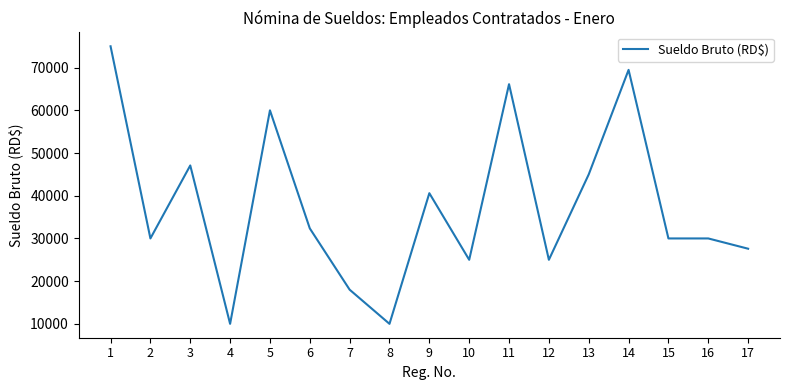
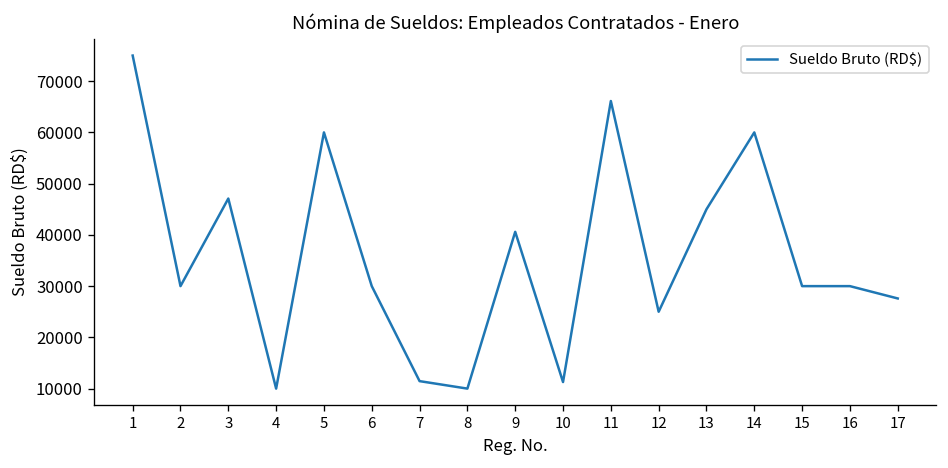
  {
    "1": 75000,
    "2": 30000,
    "3": 47000,
    "4": 10000,
    "5": 60000,
-   "6": 32000,
-   "7": 18000,
+   "6": 30000,
+   "7": 11000,
    "8": 10000,
    "9": 41000,
-   "10": 25000,
+   "10": 11000,
    "11": 66000,
    "12": 25000,
    "13": 45000,
-   "14": 69000,
+   "14": 60000,
    "15": 30000,
    "16": 30000,
    "17": 28000
  }
